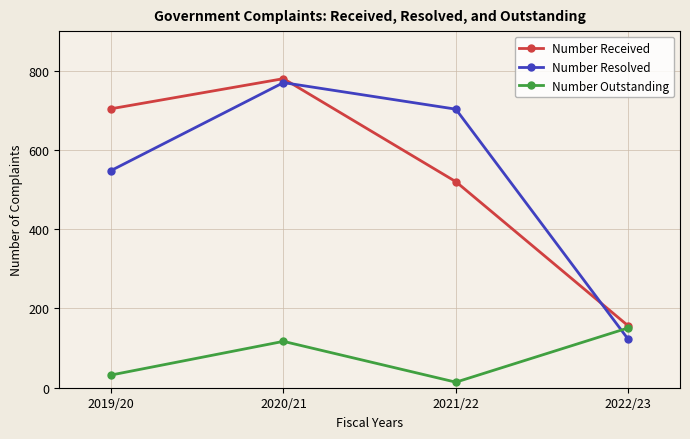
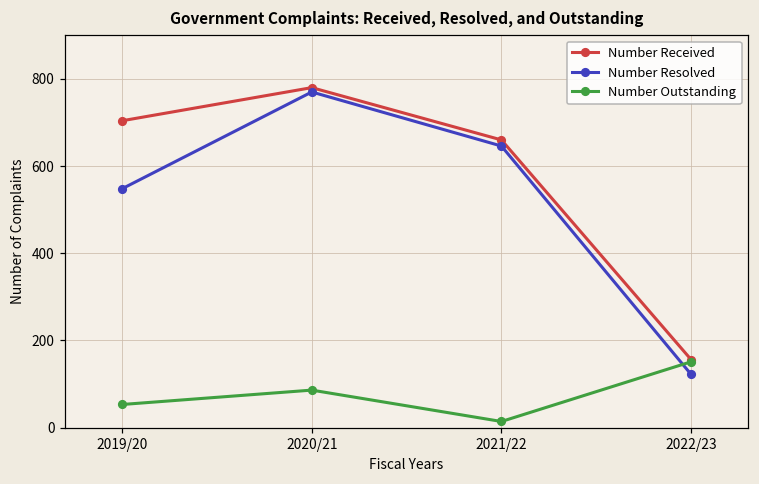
  {
    "Number Received": {
      "2019/20": 700,
      "2020/21": 780,
-     "2021/22": 520
+     "2021/22": 660
    },
    "Number Resolved": {
      "2019/20": 550,
      "2020/21": 770,
-     "2021/22": 700,
+     "2021/22": 650,
      "2022/23": 120
    },
    "Number Outstanding": {
-     "2019/20": 30,
-     "2020/21": 120,
+     "2019/20": 50,
+     "2020/21": 90,
      "2021/22": 10
    }
  }
